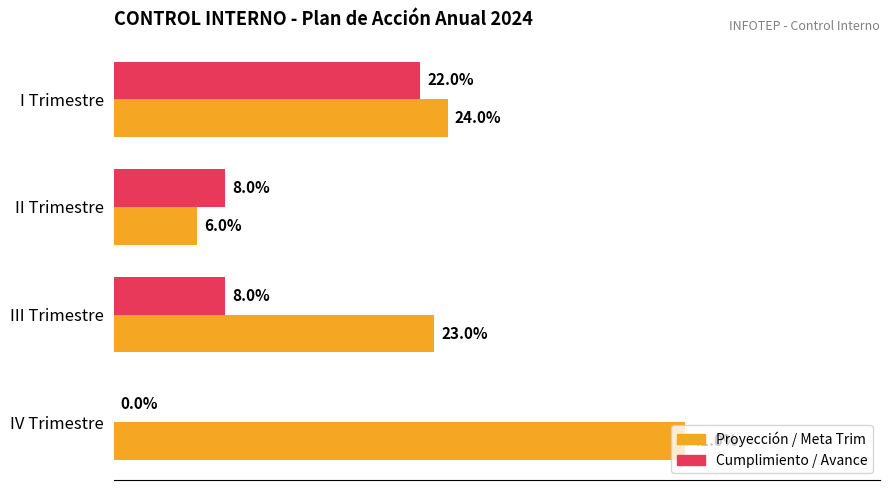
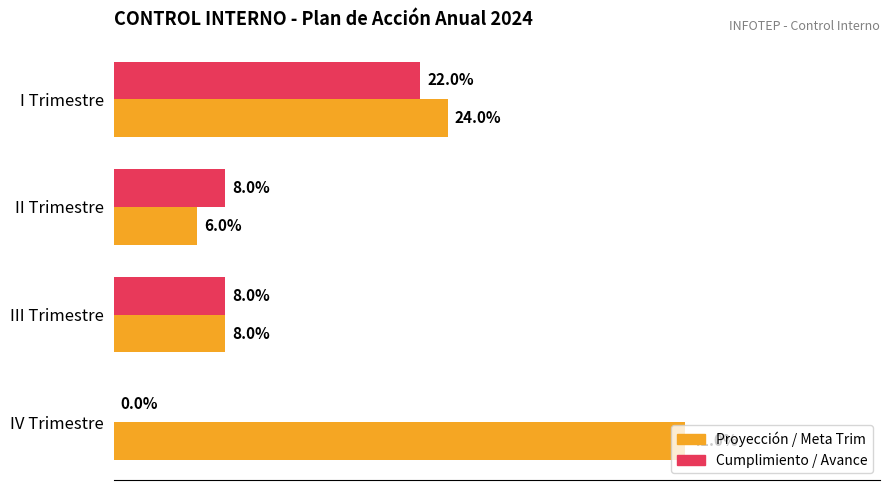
  {
    "Proyección / Meta Trim": {
      "I Trimestre": "24.0%",
      "II Trimestre": "6.0%",
-     "III Trimestre": "23.0%"
+     "III Trimestre": "8.0%"
    },
    "Cumplimiento / Avance": {
      "I Trimestre": "22.0%",
      "II Trimestre": "8.0%",
      "III Trimestre": "8.0%",
      "IV Trimestre": "0.0%"
    }
  }
